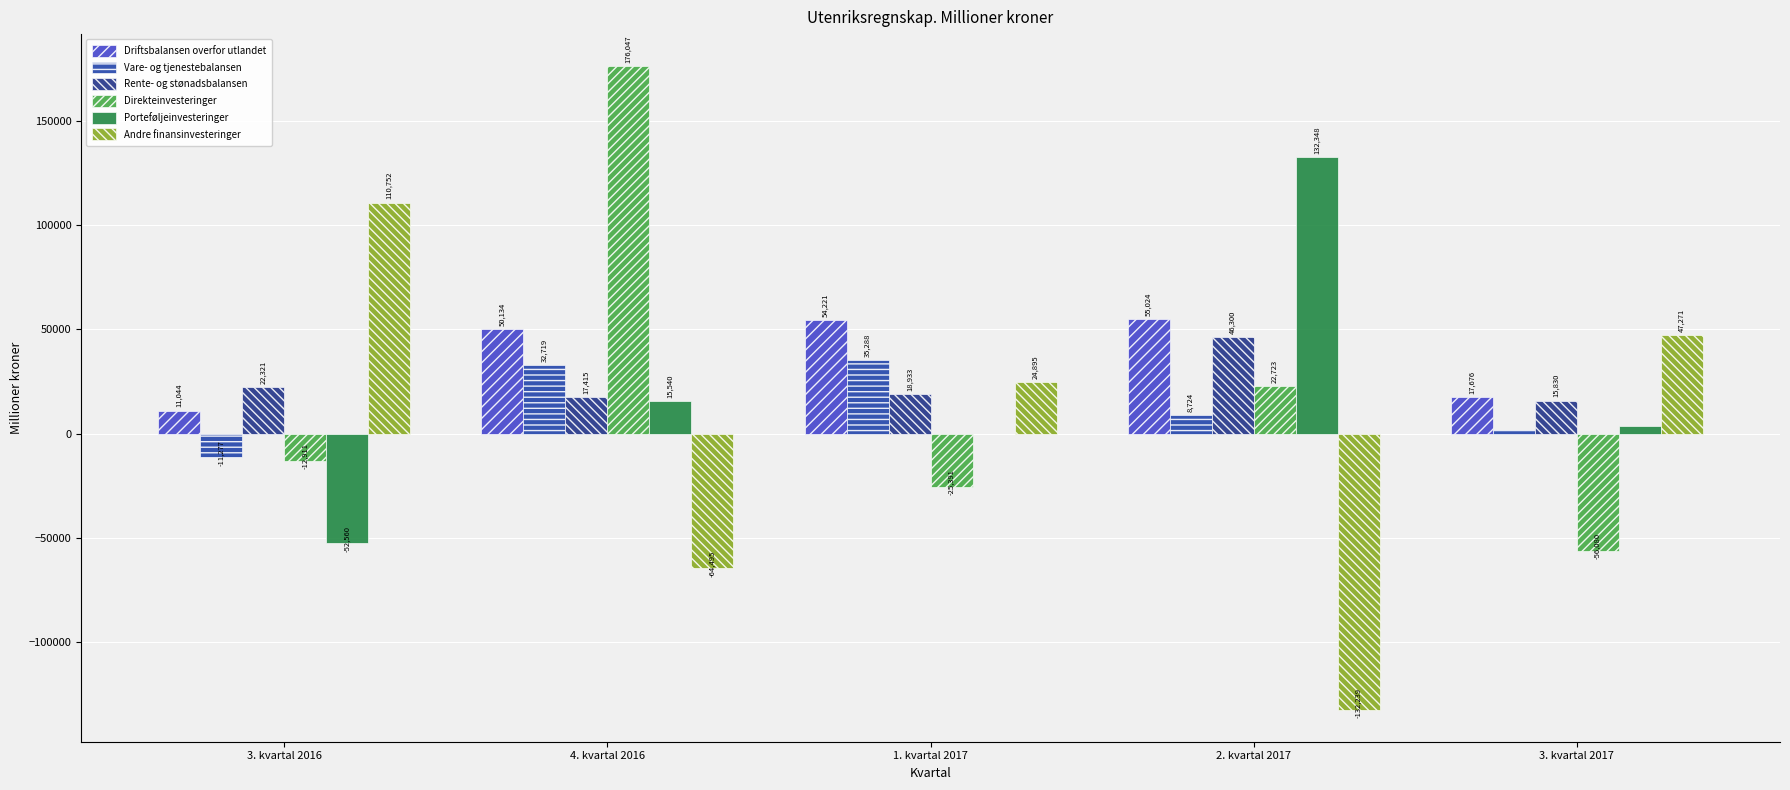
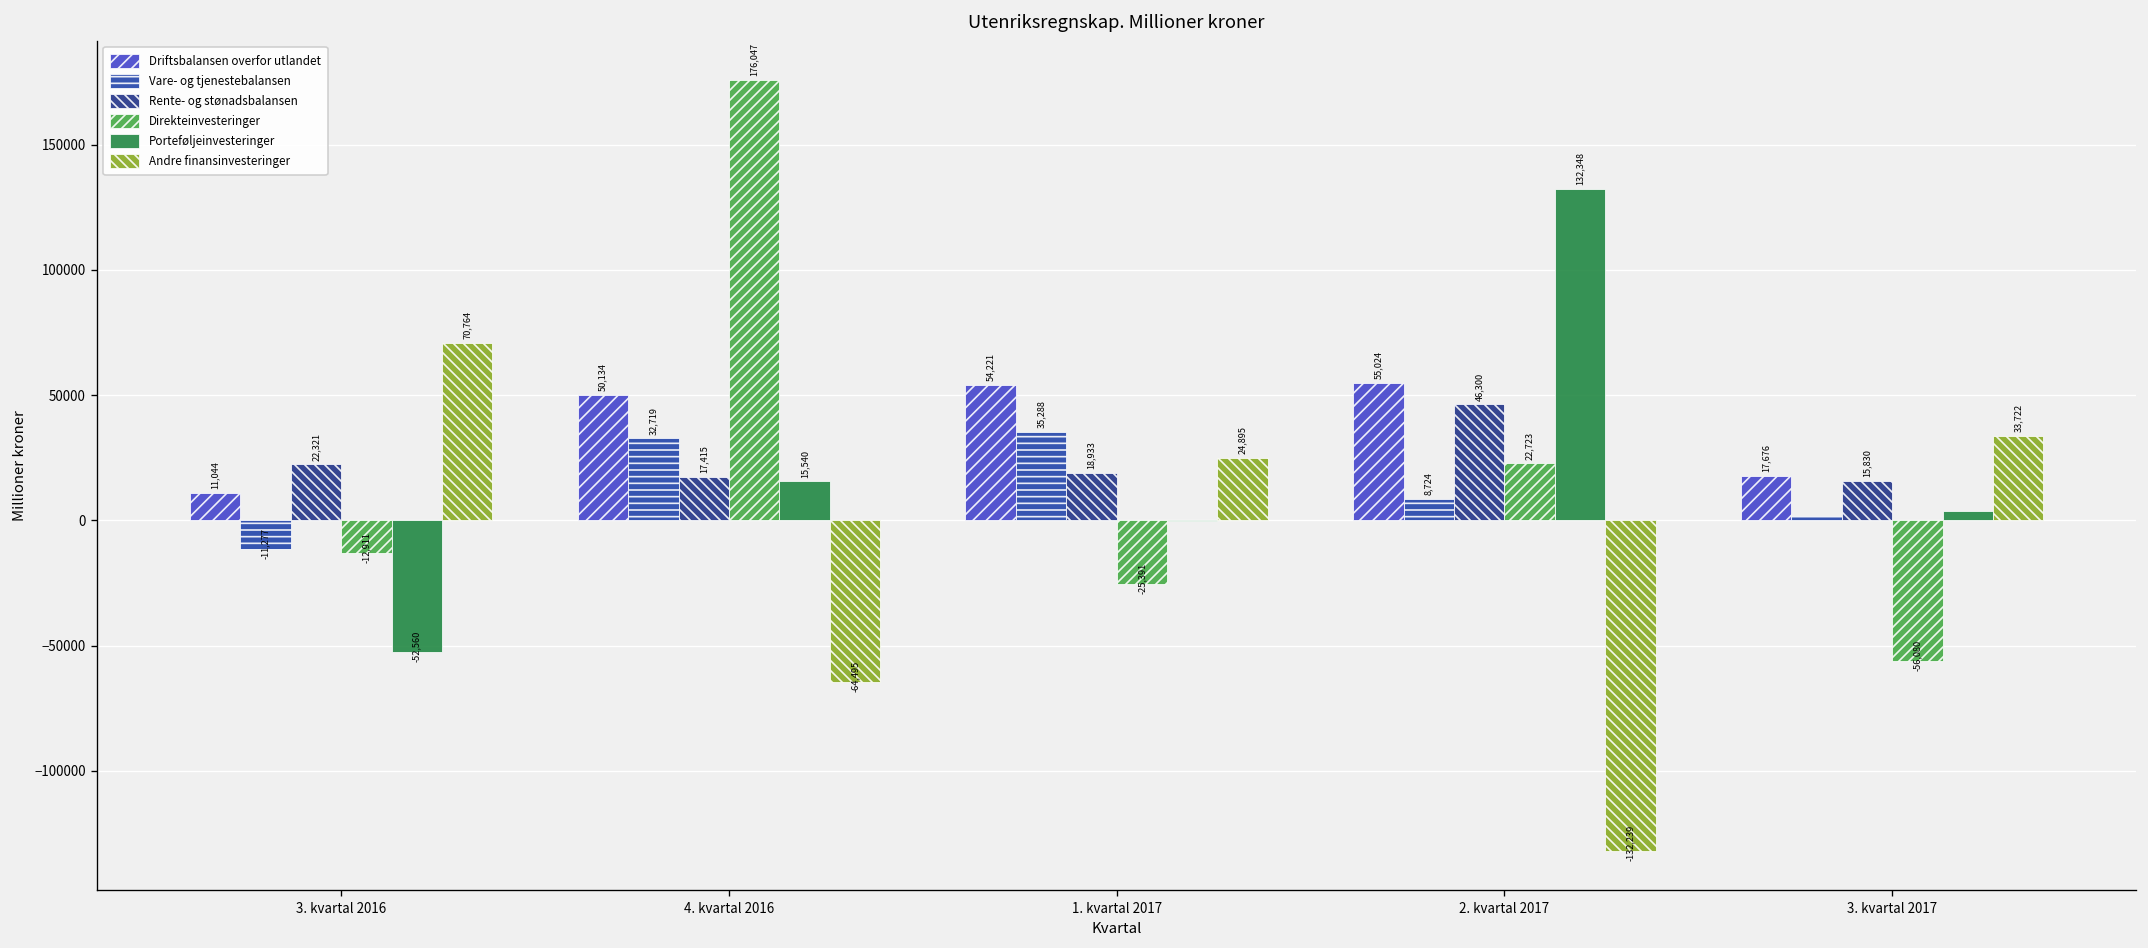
  {
    "Andre finansinvesteringer": {
-     "3. kvartal 2016": "110,752",
+     "3. kvartal 2016": "70,764",
      "4. kvartal 2016": "-64,495",
      "1. kvartal 2017": "24,895",
      "2. kvartal 2017": "-132,239",
-     "3. kvartal 2017": "47,271"
+     "3. kvartal 2017": "33,722"
    }
  }
